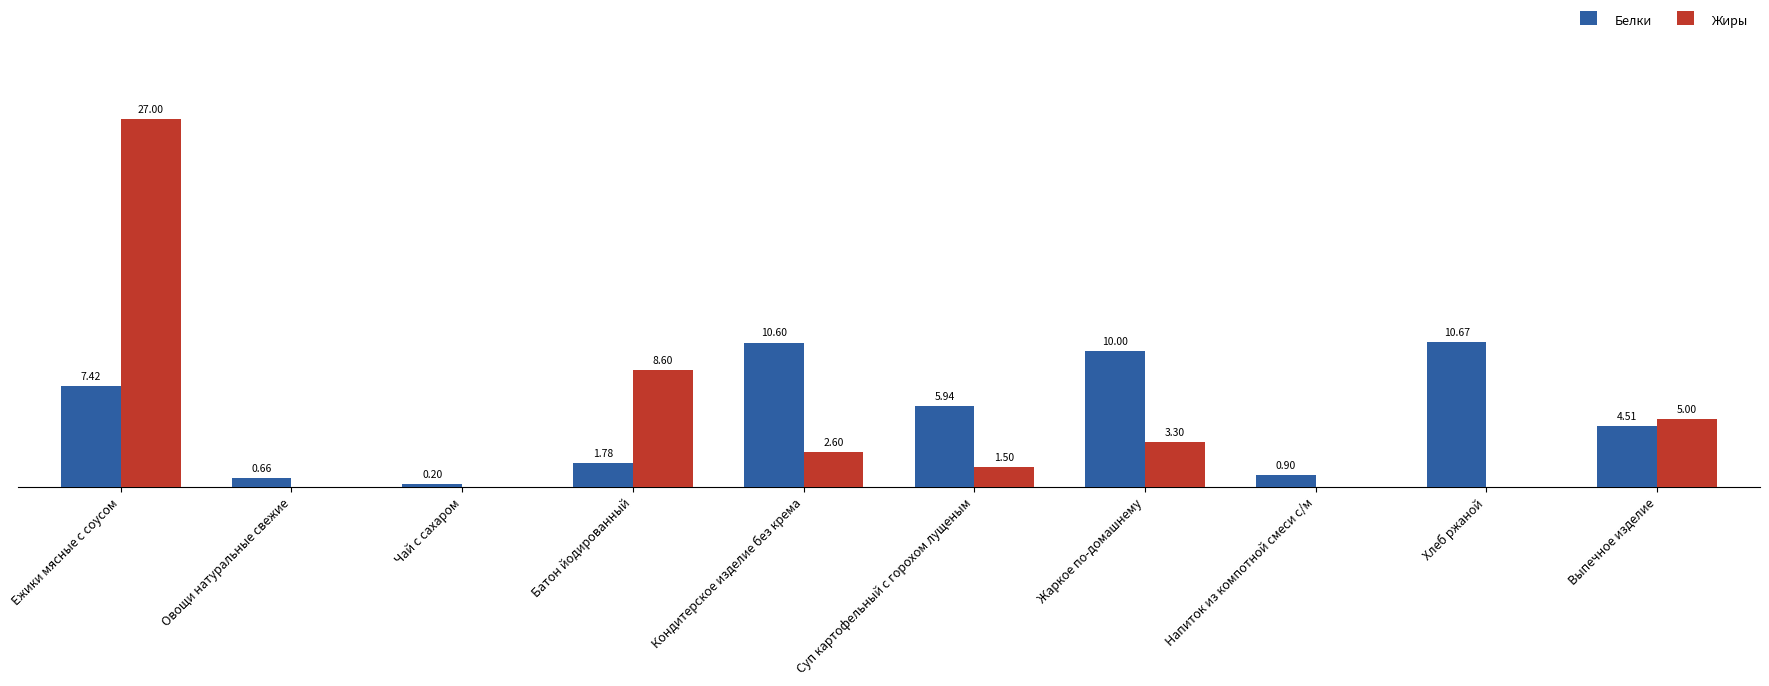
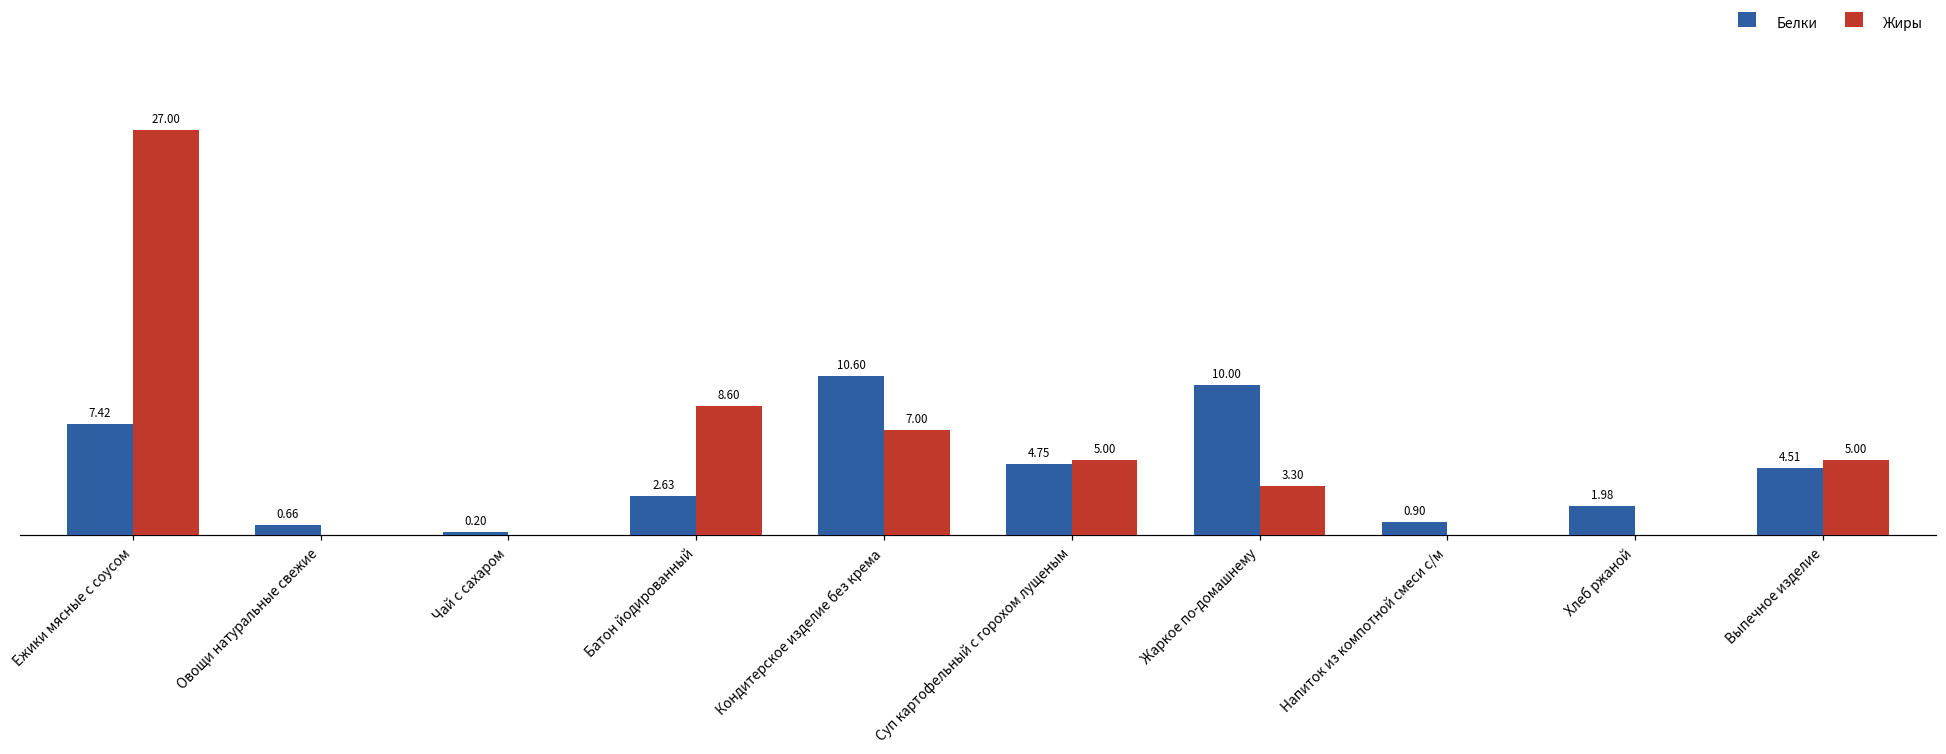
  {
    "Белки": {
      "Ежики мясные с соусом": 7.42,
      "Овощи натуральные свежие": 0.66,
      "Чай с сахаром": 0.20,
-     "Батон йодированный": 1.78,
+     "Батон йодированный": 2.63,
      "Кондитерское изделие без крема": 10.60,
-     "Суп картофельный с горохом лущеным": 5.94,
+     "Суп картофельный с горохом лущеным": 4.75,
      "Жаркое по-домашнему": 10.00,
      "Напиток из компотной смеси с/м": 0.90,
-     "Хлеб ржаной": 10.67,
+     "Хлеб ржаной": 1.98,
      "Выпечное изделие": 4.51
    },
    "Жиры": {
      "Ежики мясные с соусом": 27.00,
      "Батон йодированный": 8.60,
-     "Кондитерское изделие без крема": 2.60,
-     "Суп картофельный с горохом лущеным": 1.50,
+     "Кондитерское изделие без крема": 7.00,
+     "Суп картофельный с горохом лущеным": 5.00,
      "Жаркое по-домашнему": 3.30,
      "Выпечное изделие": 5.00
    }
  }
